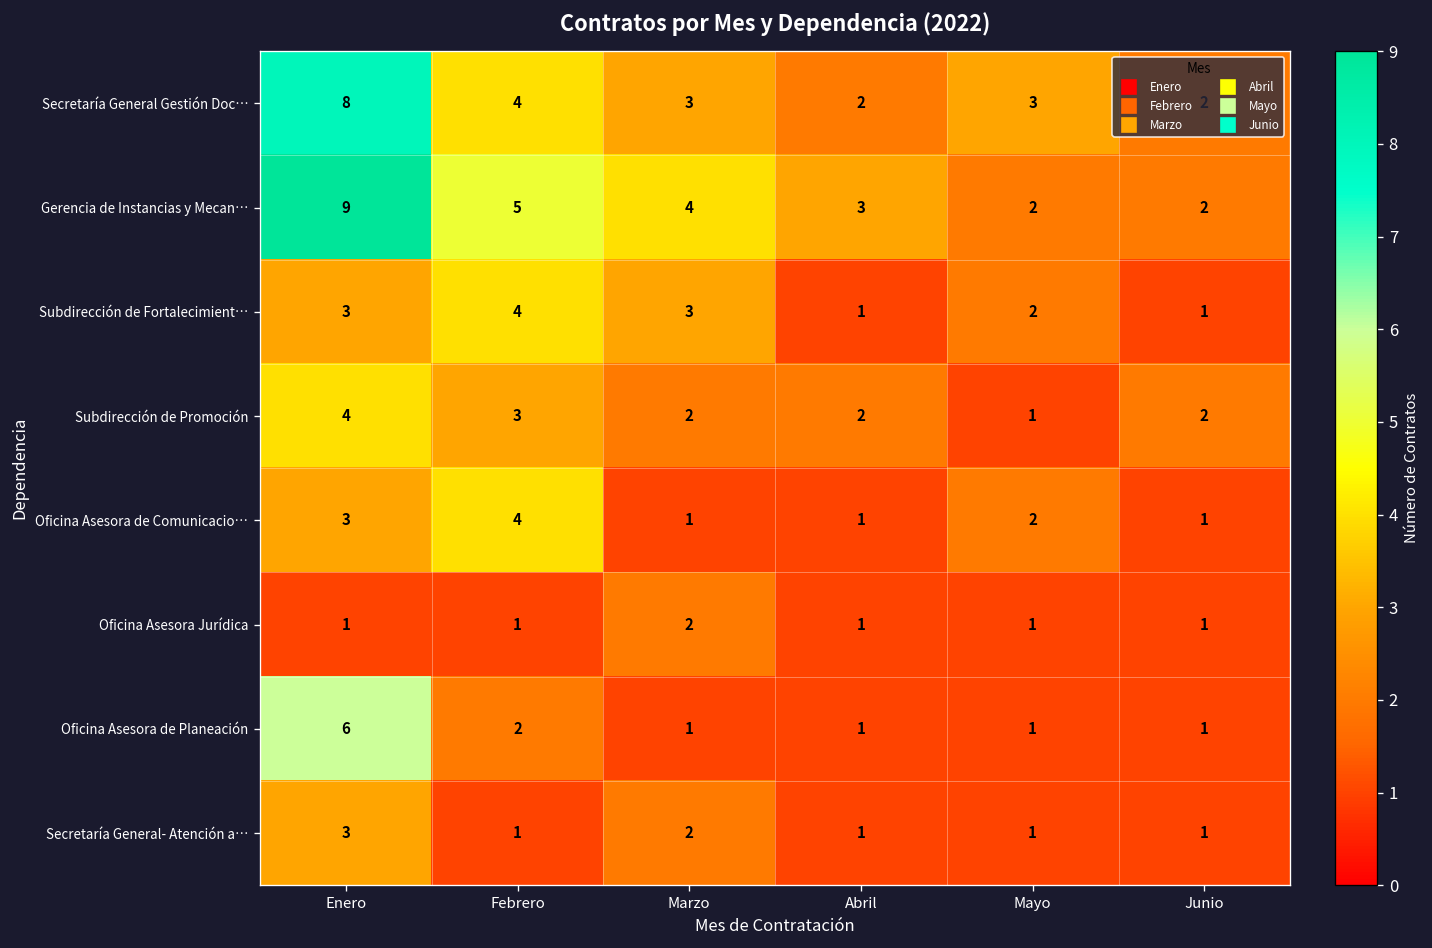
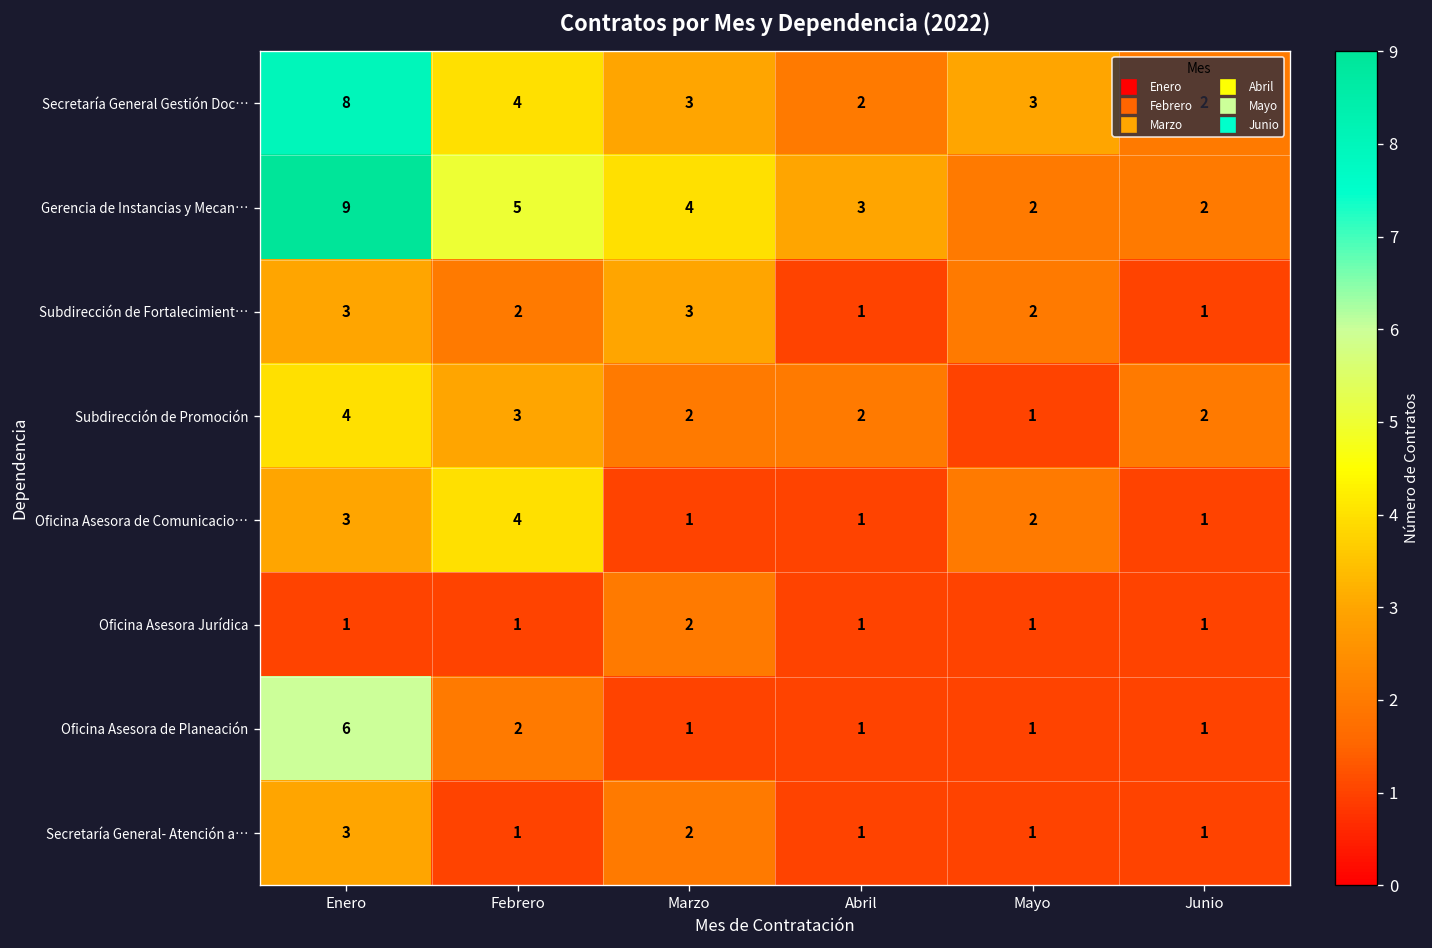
  {
    "Secretaría General Gestión Doc…": {
      "Enero": 8,
      "Febrero": 4,
      "Marzo": 3,
      "Abril": 2,
      "Mayo": 3
    },
    "Gerencia de Instancias y Mecan…": {
      "Enero": 9,
      "Febrero": 5,
      "Marzo": 4,
      "Abril": 3,
      "Mayo": 2,
      "Junio": 2
    },
    "Subdirección de Fortalecimient…": {
      "Enero": 3,
-     "Febrero": 4,
+     "Febrero": 2,
      "Marzo": 3,
      "Abril": 1,
      "Mayo": 2,
      "Junio": 1
    },
    "Subdirección de Promoción": {
      "Enero": 4,
      "Febrero": 3,
      "Marzo": 2,
      "Abril": 2,
      "Mayo": 1,
      "Junio": 2
    },
    "Oficina Asesora de Comunicacio…": {
      "Enero": 3,
      "Febrero": 4,
      "Marzo": 1,
      "Abril": 1,
      "Mayo": 2,
      "Junio": 1
    },
    "Oficina Asesora Jurídica": {
      "Enero": 1,
      "Febrero": 1,
      "Marzo": 2,
      "Abril": 1,
      "Mayo": 1,
      "Junio": 1
    },
    "Oficina Asesora de Planeación": {
      "Enero": 6,
      "Febrero": 2,
      "Marzo": 1,
      "Abril": 1,
      "Mayo": 1,
      "Junio": 1
    },
    "Secretaría General- Atención a…": {
      "Enero": 3,
      "Febrero": 1,
      "Marzo": 2,
      "Abril": 1,
      "Mayo": 1,
      "Junio": 1
    }
  }
